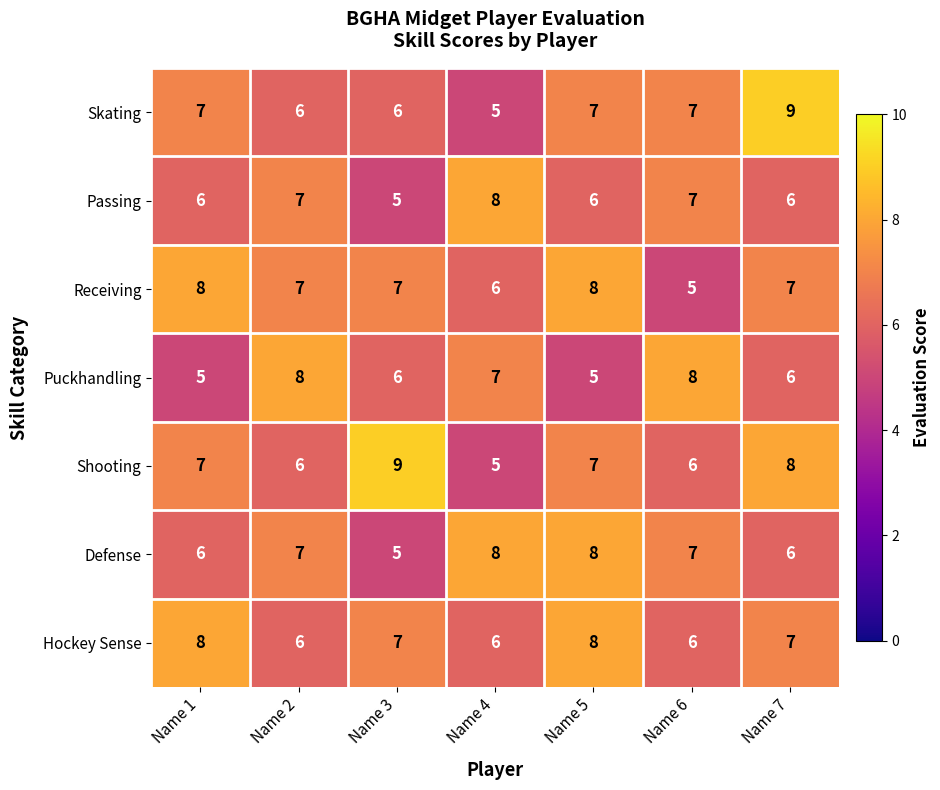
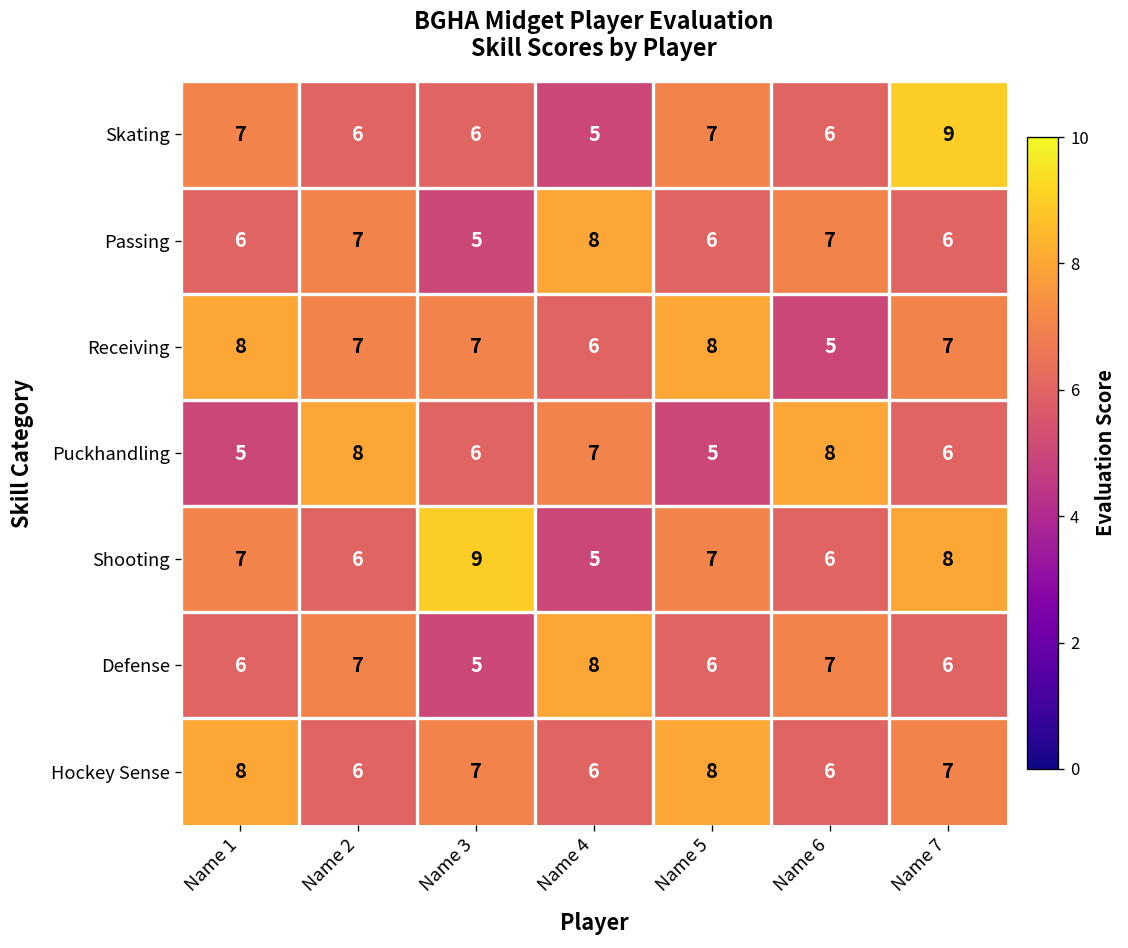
  {
    "Skating": {
      "Name 1": 7,
      "Name 2": 6,
      "Name 3": 6,
      "Name 4": 5,
      "Name 5": 7,
-     "Name 6": 7,
+     "Name 6": 6,
      "Name 7": 9
    },
    "Passing": {
      "Name 1": 6,
      "Name 2": 7,
      "Name 3": 5,
      "Name 4": 8,
      "Name 5": 6,
      "Name 6": 7,
      "Name 7": 6
    },
    "Receiving": {
      "Name 1": 8,
      "Name 2": 7,
      "Name 3": 7,
      "Name 4": 6,
      "Name 5": 8,
      "Name 6": 5,
      "Name 7": 7
    },
    "Puckhandling": {
      "Name 1": 5,
      "Name 2": 8,
      "Name 3": 6,
      "Name 4": 7,
      "Name 5": 5,
      "Name 6": 8,
      "Name 7": 6
    },
    "Shooting": {
      "Name 1": 7,
      "Name 2": 6,
      "Name 3": 9,
      "Name 4": 5,
      "Name 5": 7,
      "Name 6": 6,
      "Name 7": 8
    },
    "Defense": {
      "Name 1": 6,
      "Name 2": 7,
      "Name 3": 5,
      "Name 4": 8,
-     "Name 5": 8,
+     "Name 5": 6,
      "Name 6": 7,
      "Name 7": 6
    },
    "Hockey Sense": {
      "Name 1": 8,
      "Name 2": 6,
      "Name 3": 7,
      "Name 4": 6,
      "Name 5": 8,
      "Name 6": 6,
      "Name 7": 7
    }
  }
